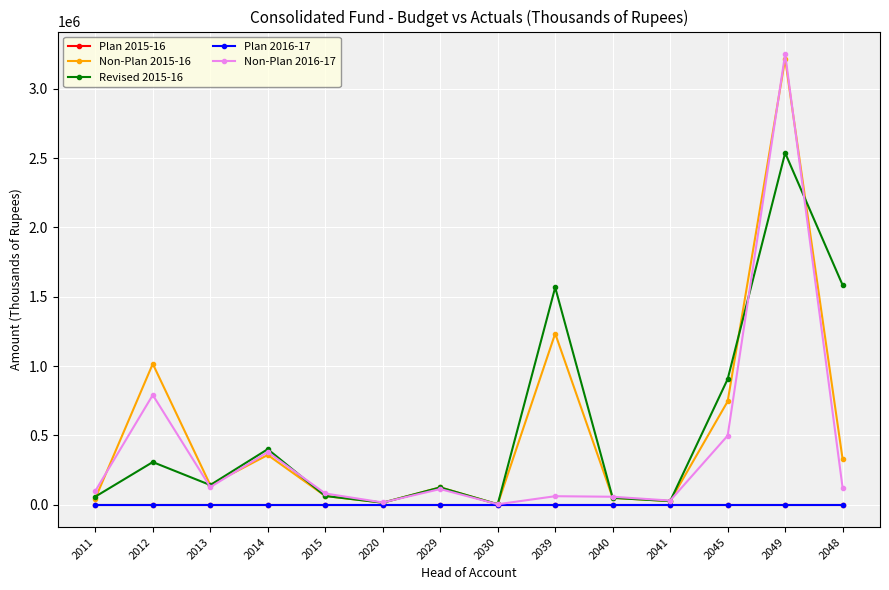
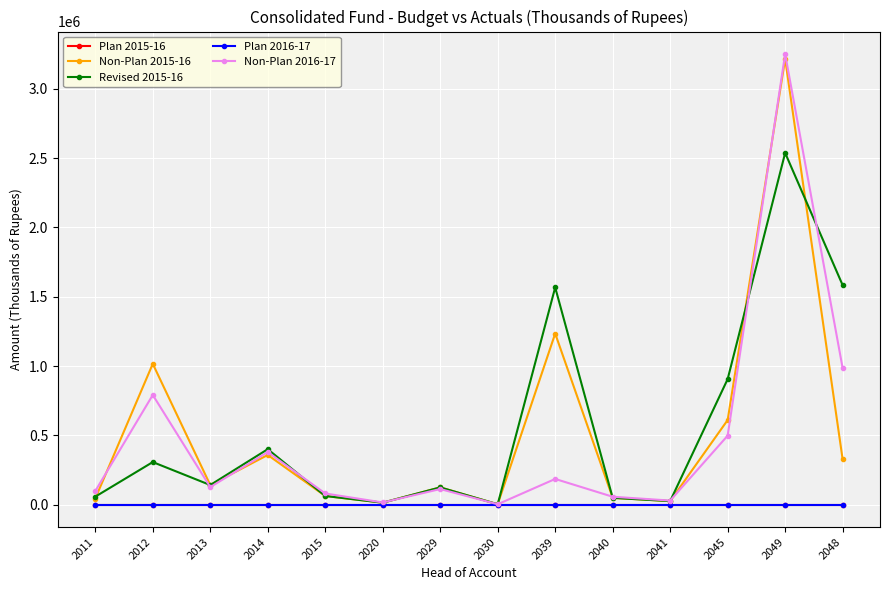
  {
    "Plan 2016-17": {
      "2011": 0,
      "2012": 0,
      "2013": 0,
      "2014": 0,
      "2015": 0,
      "2029": 0,
      "2039": 0,
      "2040": 0,
      "2041": 0,
      "2045": 0,
      "2049": 0,
      "2048": 0
    },
    "Non-Plan 2015-16": {
      "2012": 1020000,
      "2014": 360000,
      "2039": 1230000,
-     "2045": 740000,
+     "2045": 610000,
      "2049": 3220000,
      "2048": 330000
    },
    "Revised 2015-16": {
      "2012": 310000,
      "2014": 400000,
      "2039": 1570000,
      "2045": 910000,
      "2049": 2540000,
      "2048": 1580000
    },
    "Non-Plan 2016-17": {
      "2011": 100000,
      "2012": 790000,
      "2014": 380000,
-     "2039": 60000,
+     "2039": 180000,
      "2045": 500000,
      "2049": 3250000,
-     "2048": 120000
+     "2048": 990000
    }
  }
